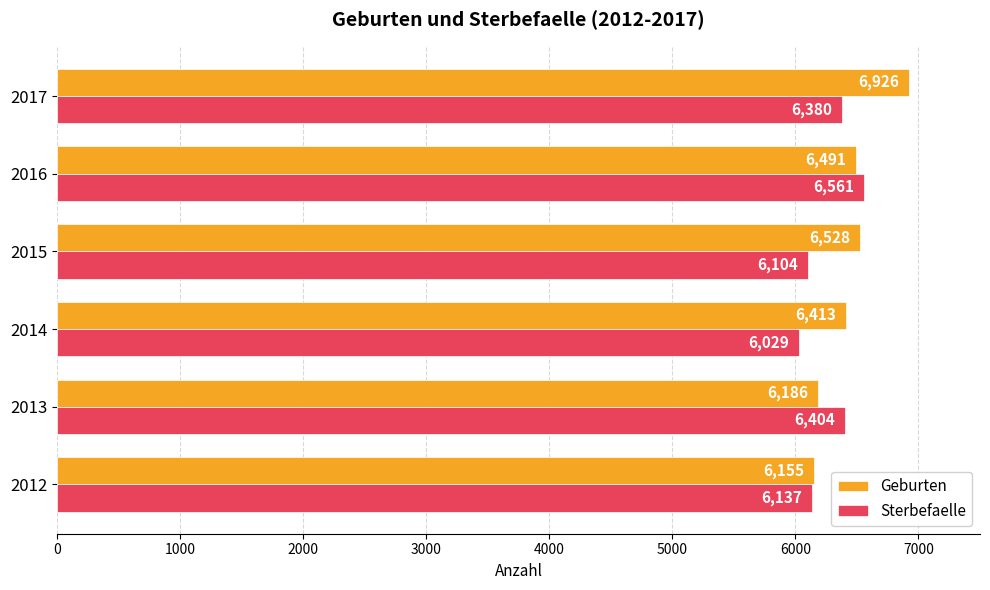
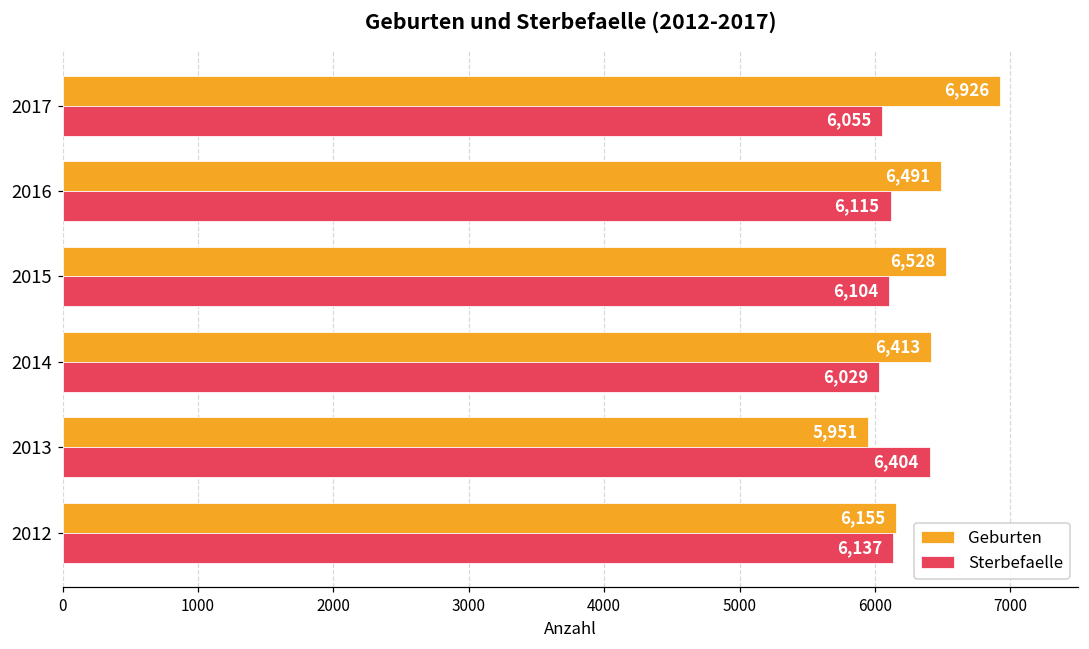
  {
    "Geburten": {
      "2017": "6,926",
      "2016": "6,491",
      "2015": "6,528",
      "2014": "6,413",
-     "2013": "6,186",
+     "2013": "5,951",
      "2012": "6,155"
    },
    "Sterbefaelle": {
-     "2017": "6,380",
-     "2016": "6,561",
+     "2017": "6,055",
+     "2016": "6,115",
      "2015": "6,104",
      "2014": "6,029",
      "2013": "6,404",
      "2012": "6,137"
    }
  }
